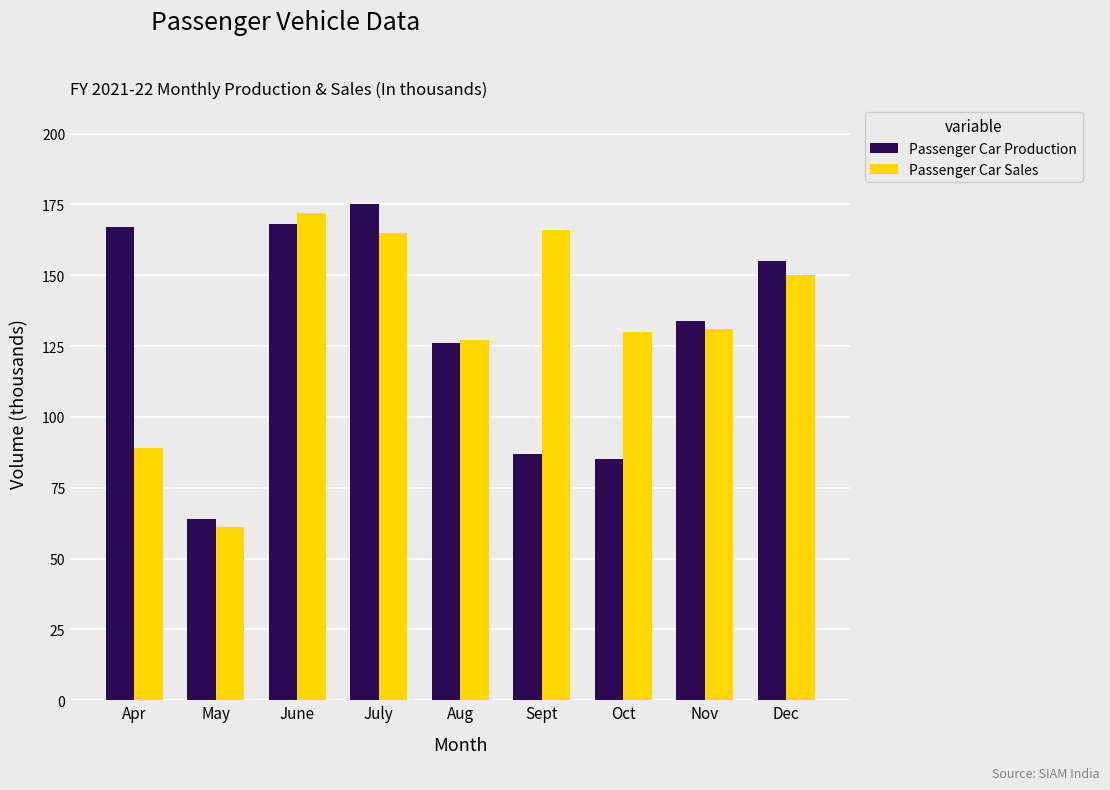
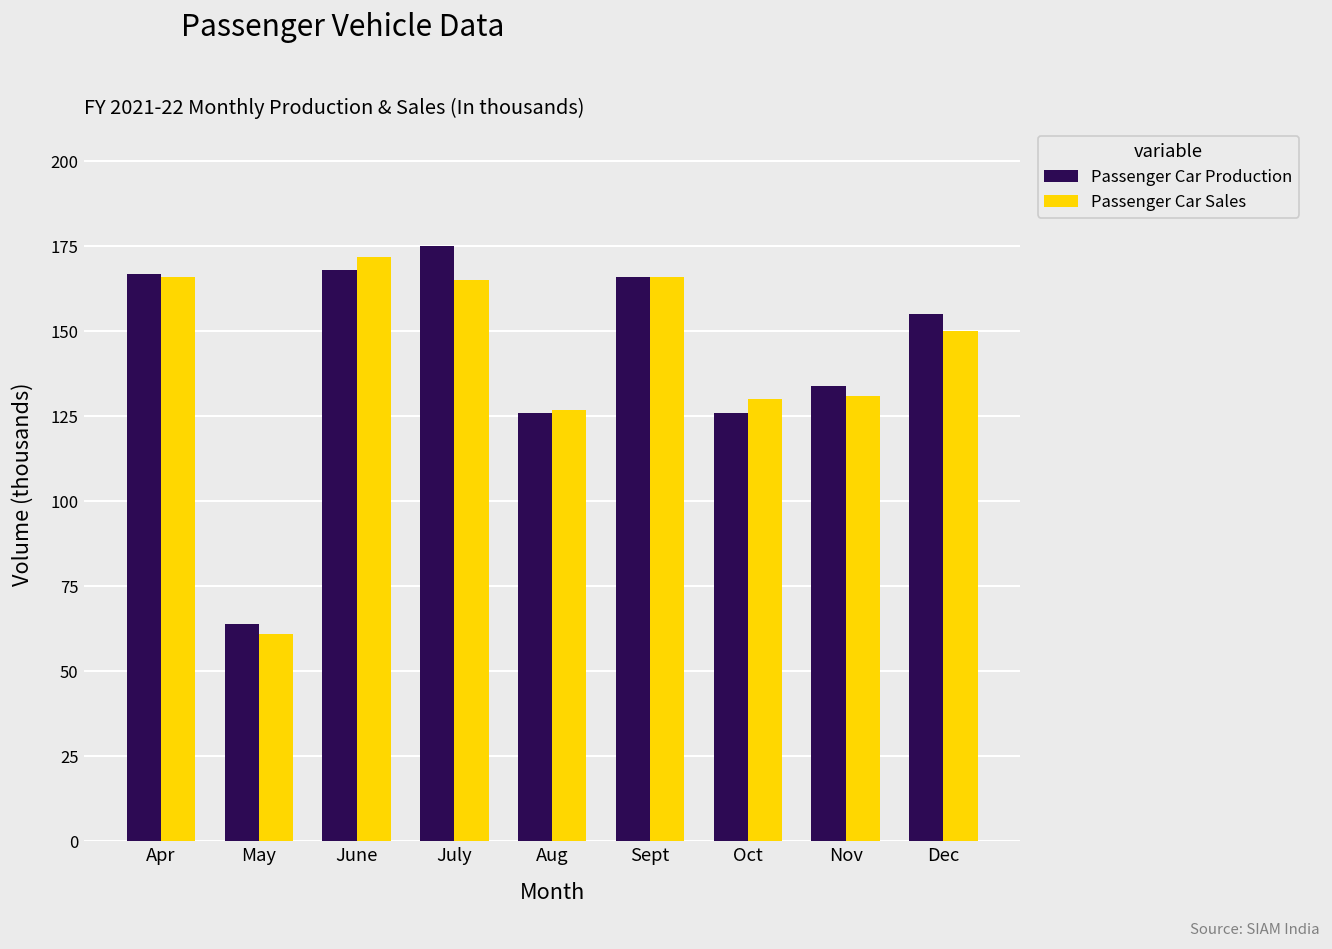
  {
    "Passenger Car Production": {
      "Apr": 167,
      "May": 64,
      "June": 168,
      "July": 175,
      "Aug": 126,
-     "Sept": 87,
-     "Oct": 85,
+     "Sept": 166,
+     "Oct": 126,
      "Nov": 134,
      "Dec": 155
    },
    "Passenger Car Sales": {
-     "Apr": 89,
+     "Apr": 166,
      "May": 61,
      "June": 172,
      "July": 165,
      "Aug": 127,
      "Sept": 166,
      "Oct": 130,
      "Nov": 131,
      "Dec": 150
    }
  }
